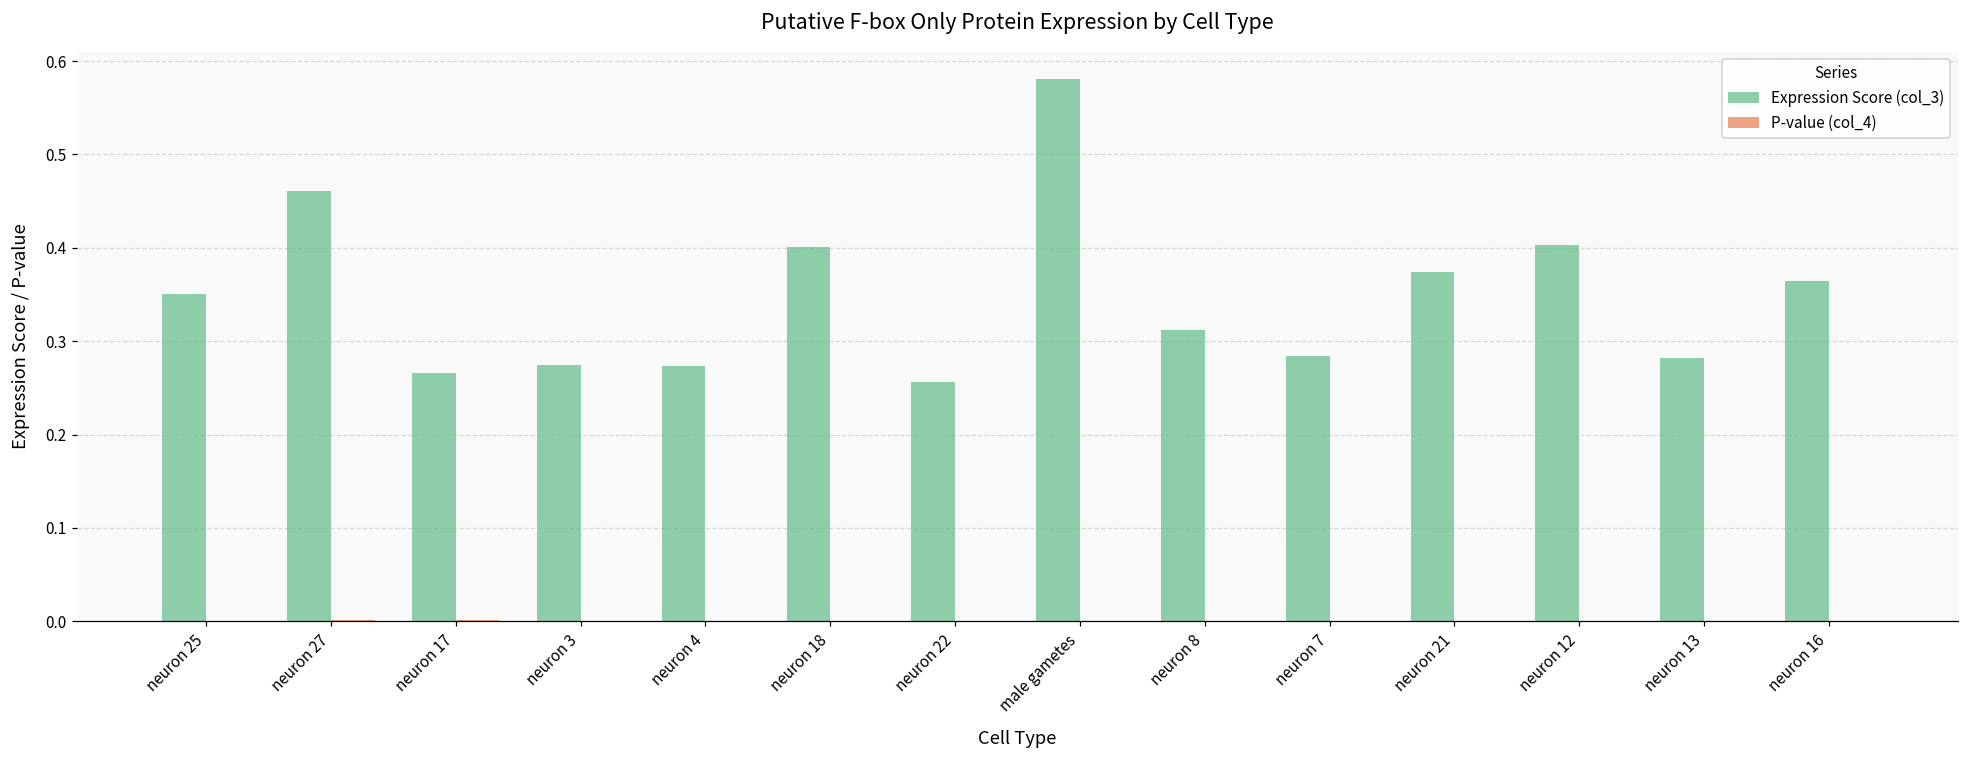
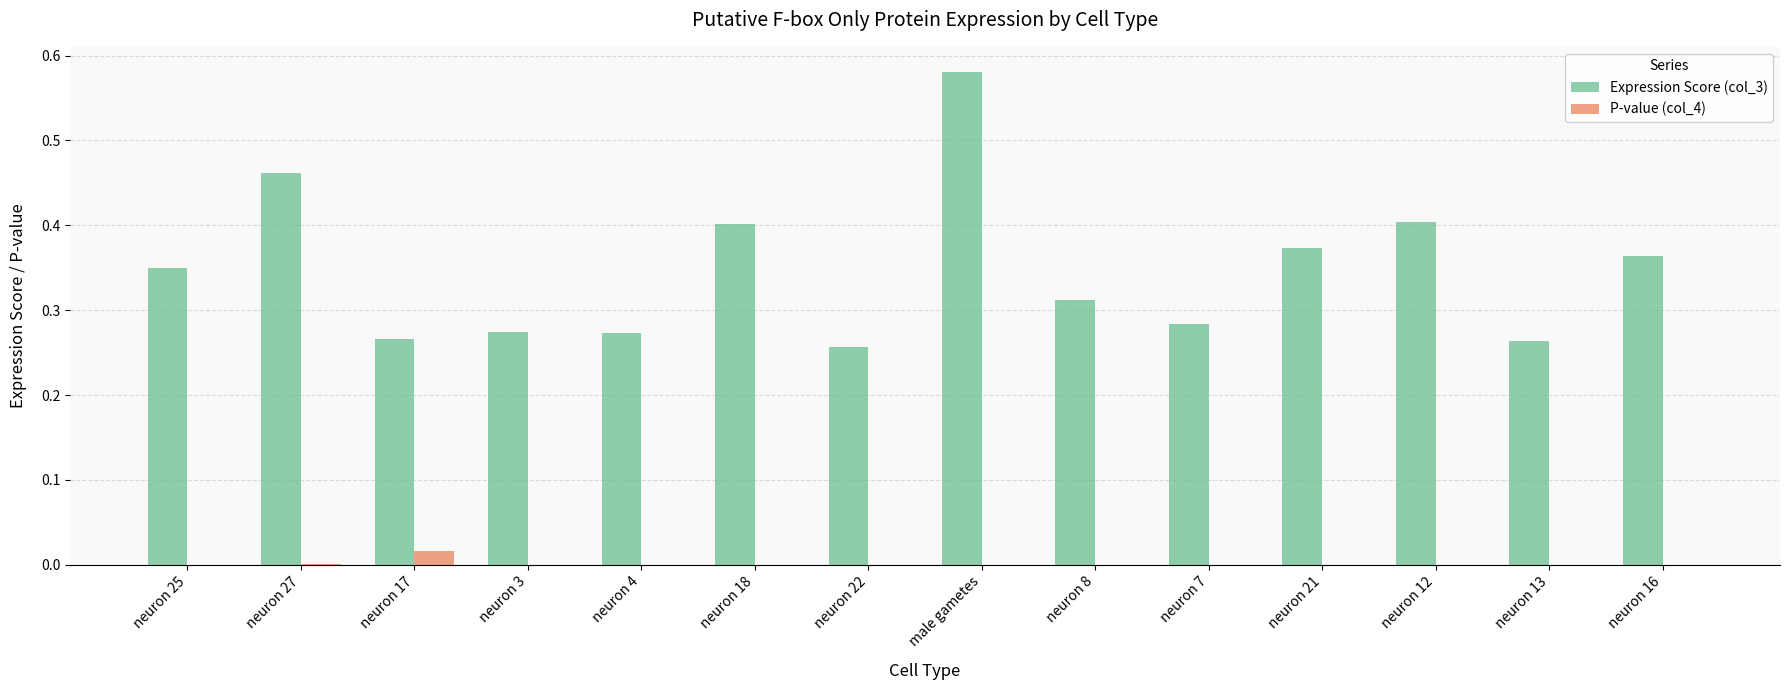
  {
    "Expression Score (col_3)": {
      "neuron 25": 0.35,
      "neuron 27": 0.46,
      "neuron 17": 0.27,
      "neuron 3": 0.27,
      "neuron 4": 0.27,
      "neuron 18": 0.40,
      "neuron 22": 0.26,
      "male gametes": 0.58,
      "neuron 8": 0.31,
      "neuron 7": 0.28,
      "neuron 21": 0.37,
      "neuron 12": 0.40,
-     "neuron 13": 0.28,
+     "neuron 13": 0.26,
      "neuron 16": 0.36
    },
    "P-value (col_4)": {
-     "neuron 17": 0.00
+     "neuron 17": 0.02
    }
  }
